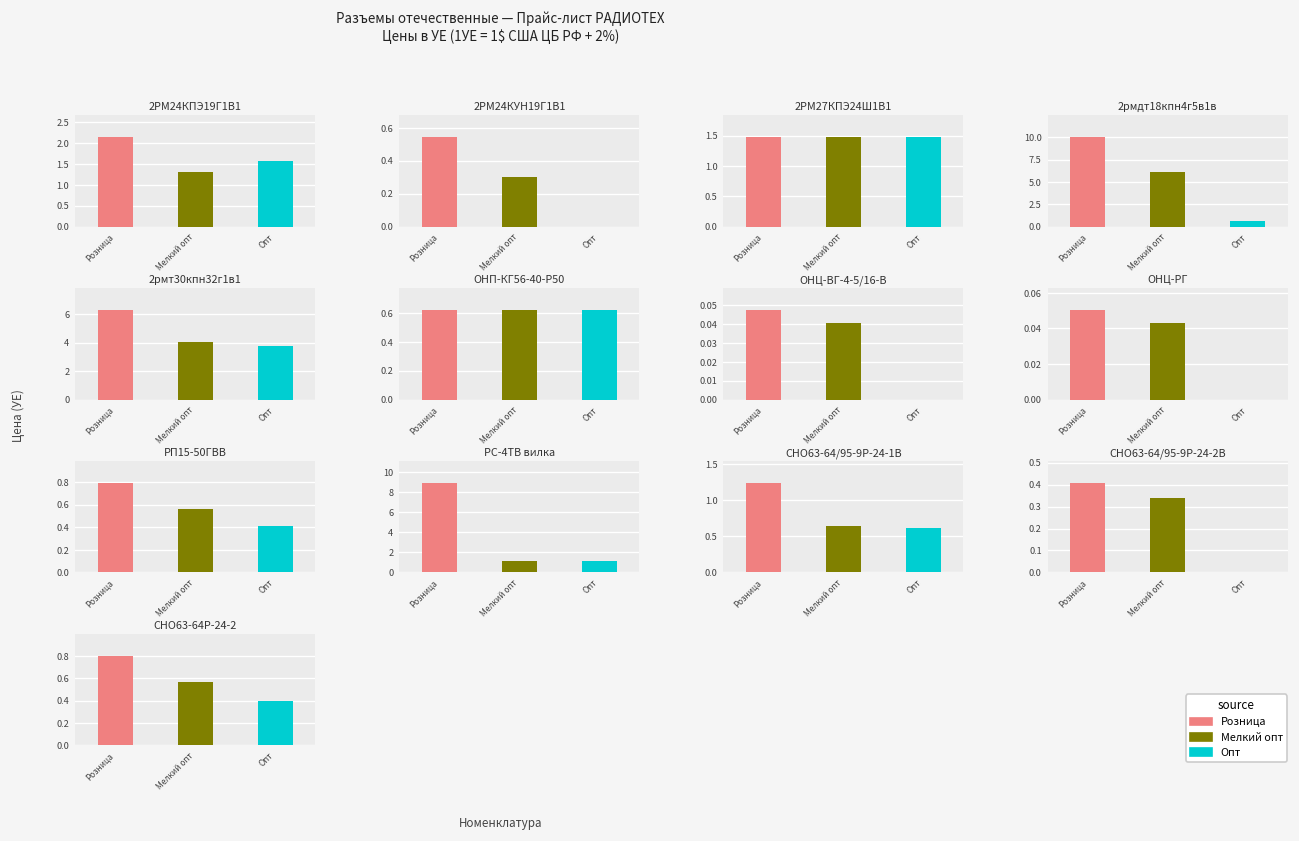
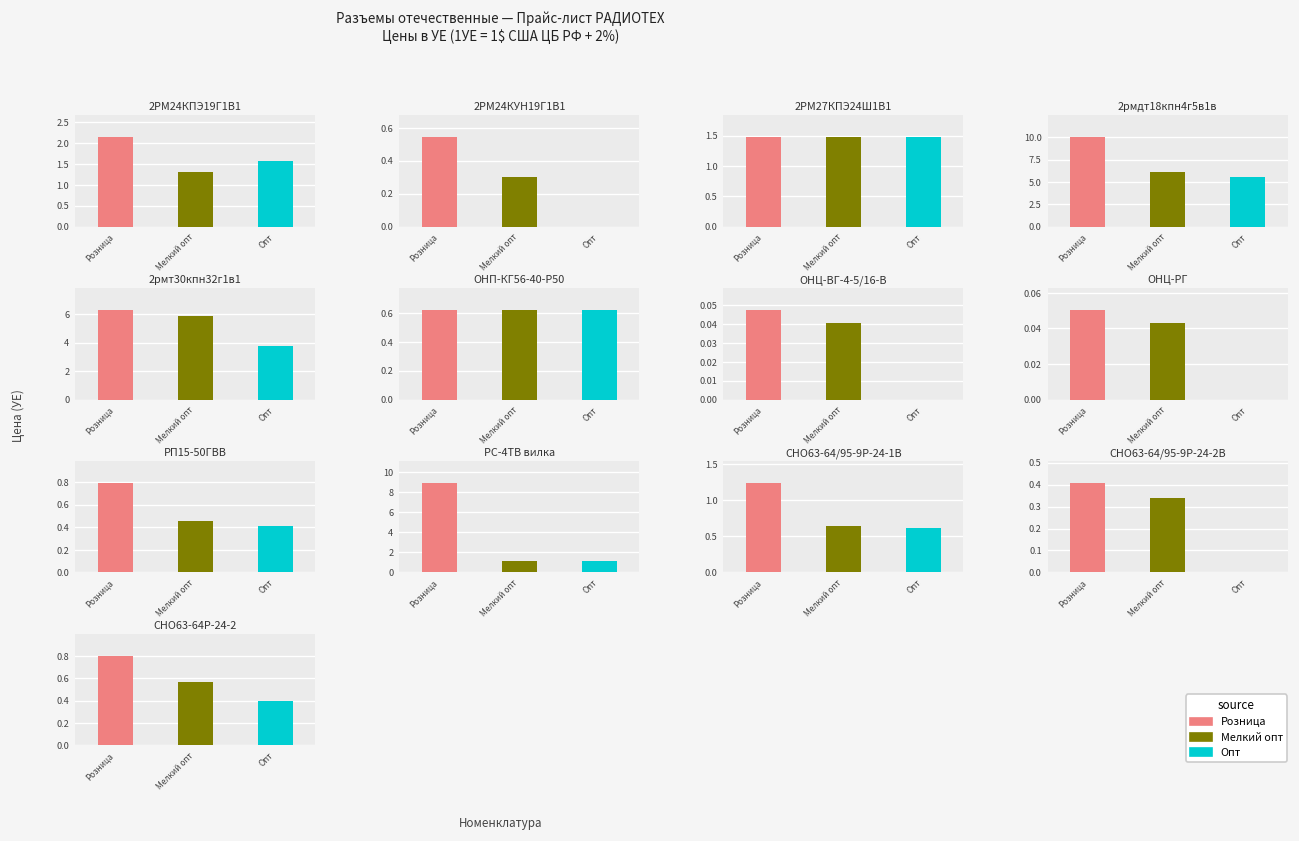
  {
    "2РМ24КПЭ19Г1В1": {
      "Розница": 2.1,
      "Мелкий опт": 1.3,
      "Опт": 1.6
    },
    "2РМ24КУН19Г1В1": {
      "Розница": 0.54,
      "Мелкий опт": 0.30,
      "Опт": 0.00
    },
    "2РМ27КПЭ24Ш1В1": {
      "Розница": 1.5,
      "Мелкий опт": 1.5,
      "Опт": 1.5
    },
    "2рмдт18кпн4г5в1в": {
      "Розница": 10,
      "Мелкий опт": 6,
-     "Опт": 1
+     "Опт": 6
    },
    "2рмт30кпн32г1в1": {
      "Розница": 6.3,
-     "Мелкий опт": 4.0,
+     "Мелкий опт": 5.9,
      "Опт": 3.7
    },
    "ОНП-КГ56-40-Р50": {
      "Розница": 0.62,
      "Мелкий опт": 0.62,
      "Опт": 0.62
    },
    "ОНЦ-ВГ-4-5/16-В": {
      "Розница": 0.047,
      "Мелкий опт": 0.041,
      "Опт": 0.000
    },
    "ОНЦ-РГ": {
      "Розница": 0.050,
      "Мелкий опт": 0.043,
      "Опт": 0.000
    },
    "РП15-50ГВВ": {
      "Розница": 0.8,
-     "Мелкий опт": 0.6,
+     "Мелкий опт": 0.5,
      "Опт": 0.4
    },
    "РС-4ТВ вилка": {
      "Розница": 9,
      "Мелкий опт": 1,
      "Опт": 1
    },
    "СНО63-64/95-9Р-24-1В": {
      "Розница": 1.2,
      "Мелкий опт": 0.6,
      "Опт": 0.6
    },
    "СНО63-64/95-9Р-24-2В": {
      "Розница": 0.41,
      "Мелкий опт": 0.34,
      "Опт": 0.00
    },
    "СНО63-64Р-24-2": {
      "Розница": 0.8,
      "Мелкий опт": 0.6,
      "Опт": 0.4
    }
  }
